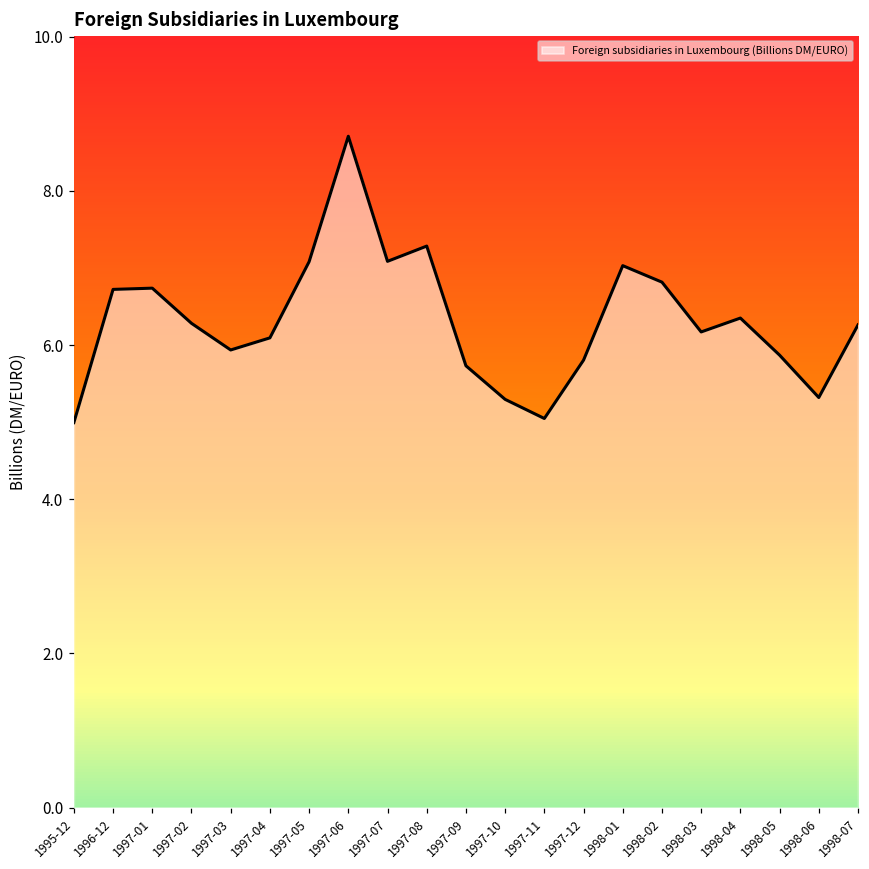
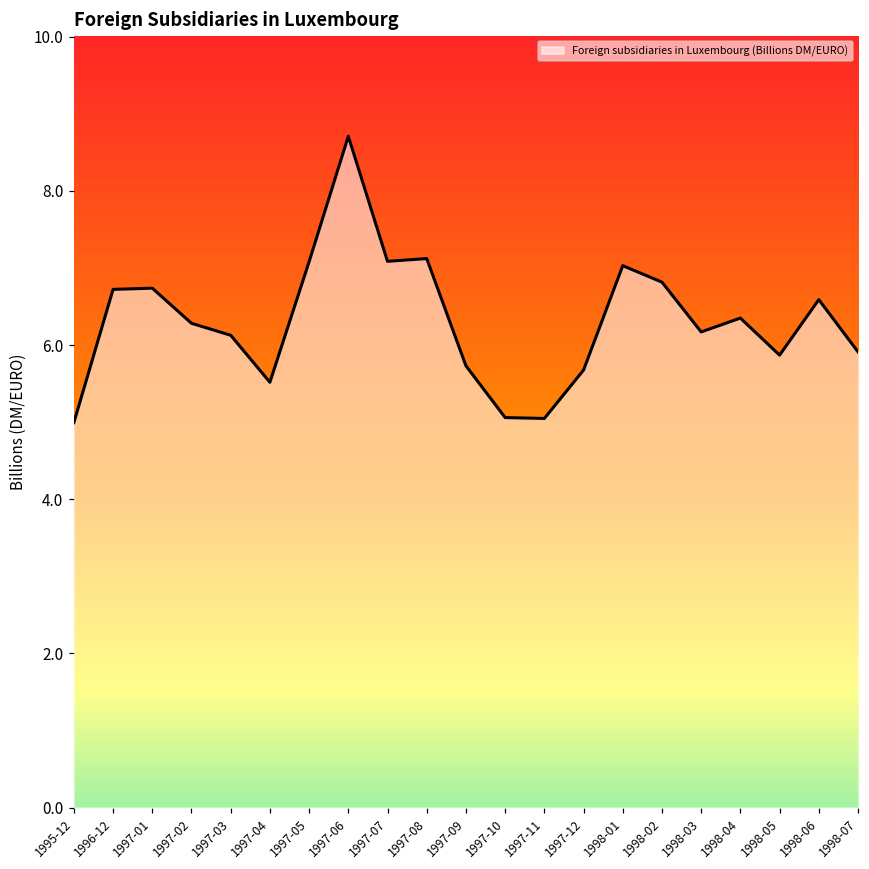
  {
    "1995-12": 5.0,
    "1996-12": 6.7,
    "1997-01": 6.7,
    "1997-02": 6.3,
-   "1997-03": 5.9,
-   "1997-04": 6.1,
+   "1997-03": 6.1,
+   "1997-04": 5.5,
    "1997-05": 7.1,
    "1997-06": 8.7,
    "1997-07": 7.1,
-   "1997-08": 7.3,
+   "1997-08": 7.1,
    "1997-09": 5.7,
-   "1997-10": 5.3,
+   "1997-10": 5.1,
    "1997-11": 5.0,
-   "1997-12": 5.8,
+   "1997-12": 5.7,
    "1998-01": 7.0,
    "1998-02": 6.8,
    "1998-03": 6.2,
    "1998-04": 6.4,
    "1998-05": 5.9,
-   "1998-06": 5.3,
-   "1998-07": 6.3
+   "1998-06": 6.6,
+   "1998-07": 5.9
  }
